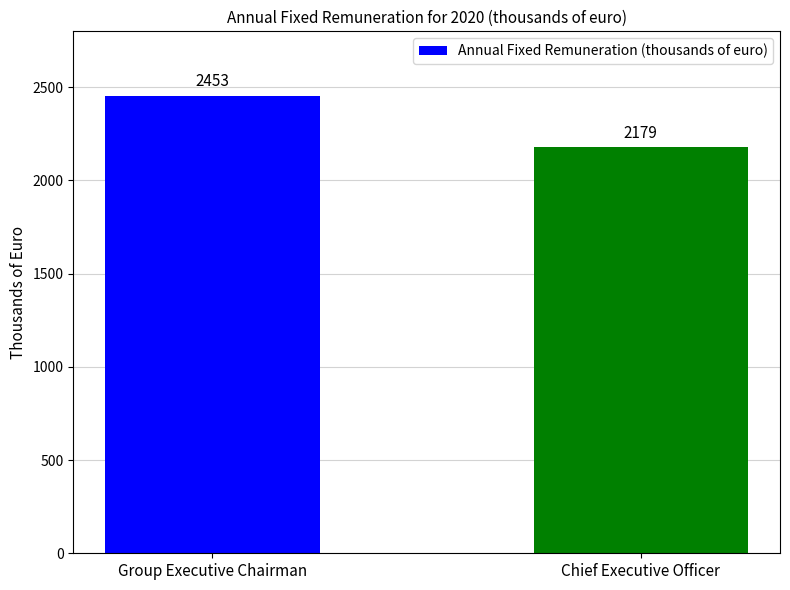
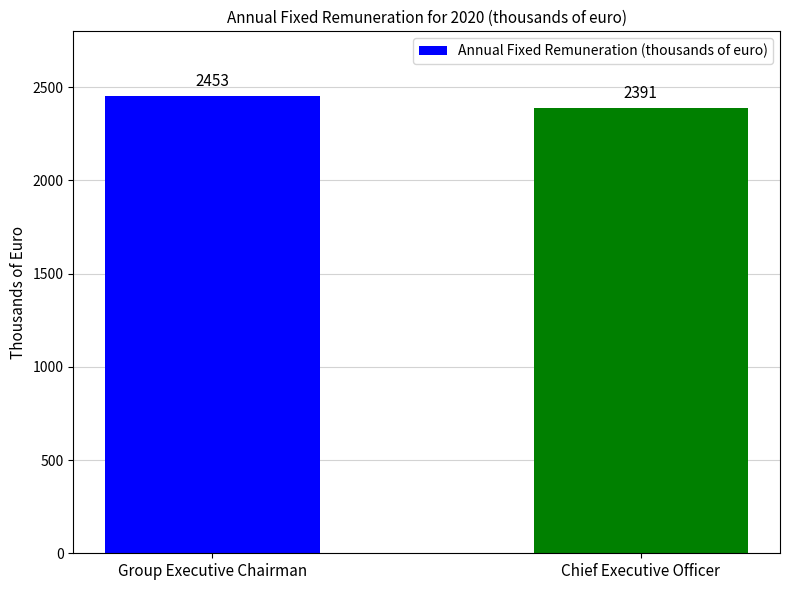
  {
    "Group Executive Chairman": 2453,
-   "Chief Executive Officer": 2179
+   "Chief Executive Officer": 2391
  }
